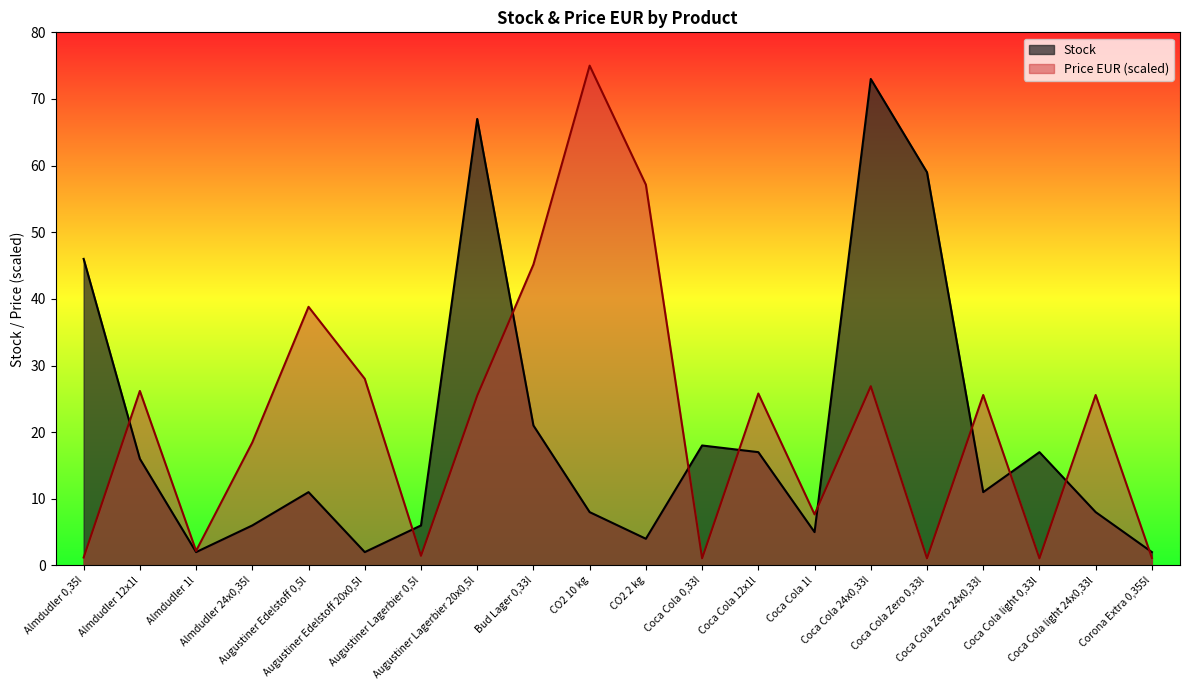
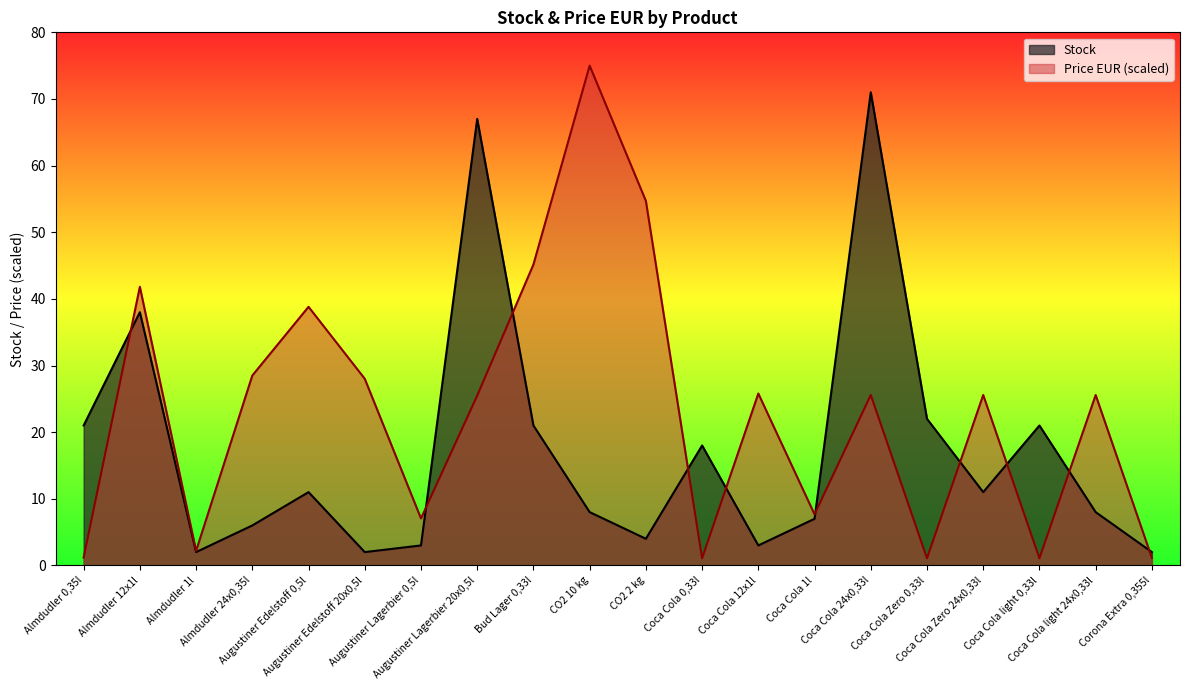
  {
    "Stock": {
-     "Almdudler 0,35l": 46,
-     "Almdudler 12x1l": 16,
+     "Almdudler 0,35l": 21,
+     "Almdudler 12x1l": 38,
      "Almdudler 24x0,35l": 6,
      "Augustiner Edelstoff 0,5l": 11,
      "Augustiner Edelstoff 20x0,5l": 2,
-     "Augustiner Lagerbier 0,5l": 6,
+     "Augustiner Lagerbier 0,5l": 3,
      "Augustiner Lagerbier 20x0,5l": 67,
      "Bud Lager 0,33l": 21,
      "CO2 10 kg": 8,
      "CO2 2 kg": 4,
      "Coca Cola 0,33l": 18,
-     "Coca Cola 12x1l": 17,
-     "Coca Cola 1l": 5,
-     "Coca Cola 24x0,33l": 73,
-     "Coca Cola Zero 0,33l": 59,
+     "Coca Cola 12x1l": 3,
+     "Coca Cola 1l": 7,
+     "Coca Cola 24x0,33l": 71,
+     "Coca Cola Zero 0,33l": 22,
      "Coca Cola Zero 24x0,33l": 11,
-     "Coca Cola light 0,33l": 17,
+     "Coca Cola light 0,33l": 21,
      "Coca Cola light 24x0,33l": 8,
      "Corona Extra 0,355l": 2
    },
    "Price EUR (scaled)": {
      "Almdudler 0,35l": 1,
-     "Almdudler 12x1l": 26,
-     "Almdudler 24x0,35l": 18,
+     "Almdudler 12x1l": 42,
+     "Almdudler 24x0,35l": 28,
      "Augustiner Edelstoff 0,5l": 39,
      "Augustiner Edelstoff 20x0,5l": 28,
-     "Augustiner Lagerbier 0,5l": 1,
+     "Augustiner Lagerbier 0,5l": 7,
      "Augustiner Lagerbier 20x0,5l": 25,
      "Bud Lager 0,33l": 45,
      "CO2 10 kg": 75,
-     "CO2 2 kg": 57,
+     "CO2 2 kg": 55,
      "Coca Cola 0,33l": 1,
      "Coca Cola 12x1l": 26,
      "Coca Cola 1l": 8,
-     "Coca Cola 24x0,33l": 27,
+     "Coca Cola 24x0,33l": 26,
      "Coca Cola Zero 0,33l": 1,
      "Coca Cola Zero 24x0,33l": 26,
      "Coca Cola light 0,33l": 1,
      "Coca Cola light 24x0,33l": 26,
      "Corona Extra 0,355l": 1
    }
  }
